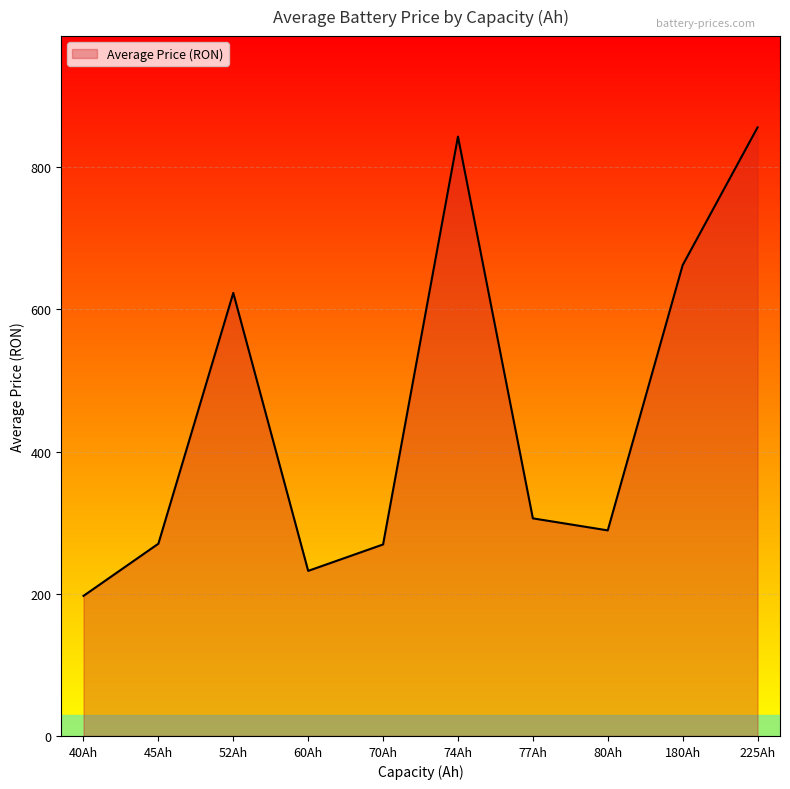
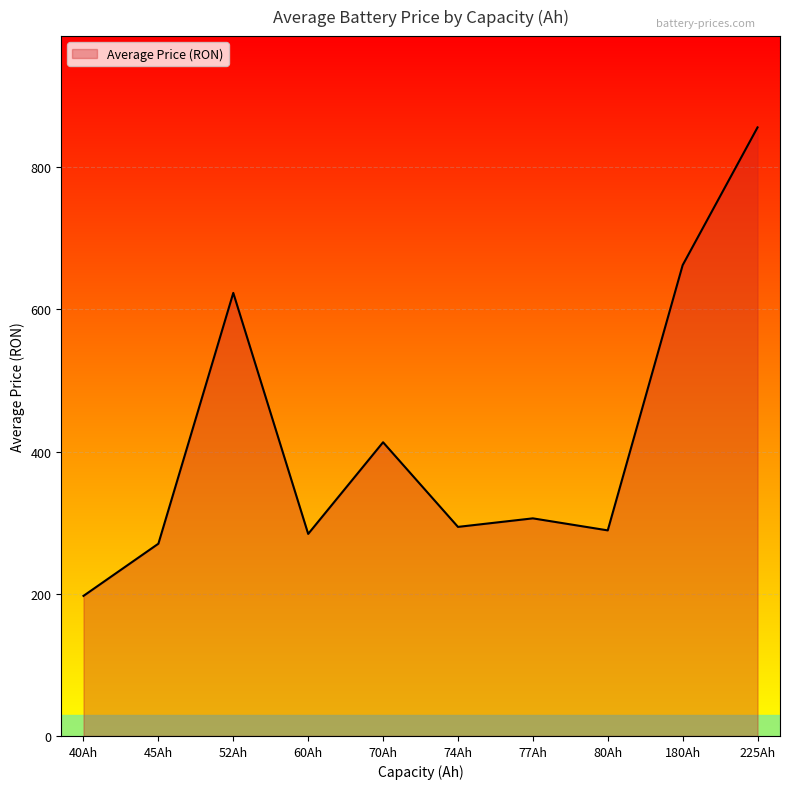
  {
    "40Ah": 200,
    "45Ah": 270,
    "52Ah": 620,
-   "60Ah": 230,
-   "70Ah": 270,
-   "74Ah": 840,
+   "60Ah": 280,
+   "70Ah": 410,
+   "74Ah": 290,
    "77Ah": 310,
    "80Ah": 290,
    "180Ah": 660,
    "225Ah": 860
  }
